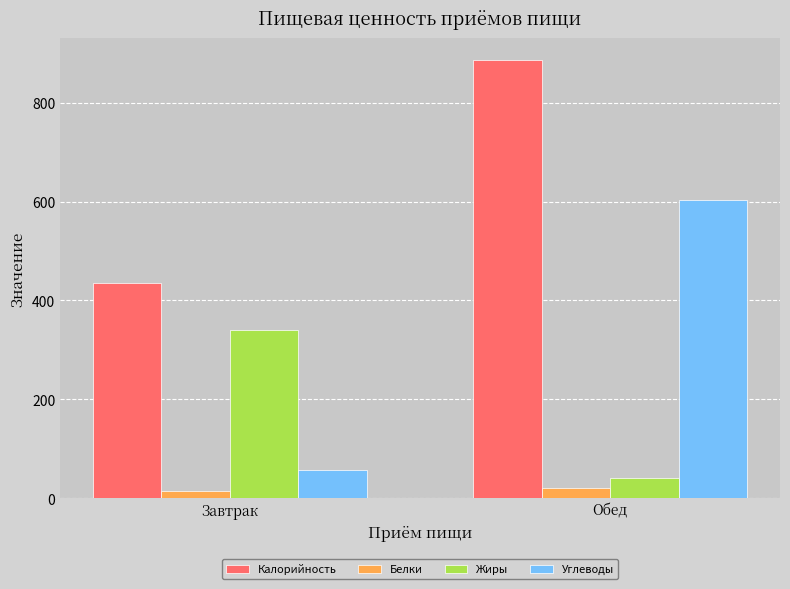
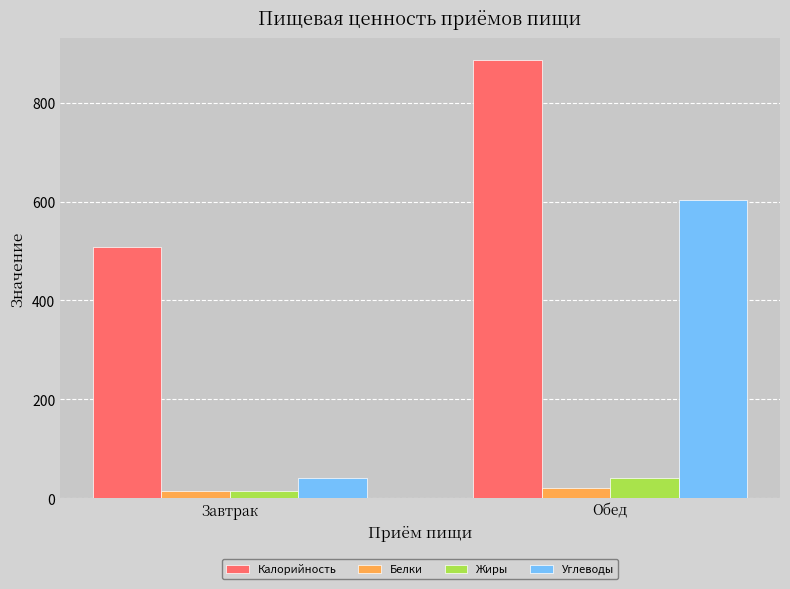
  {
    "Калорийность": {
-     "Завтрак": 440,
+     "Завтрак": 510,
      "Обед": 890
    },
    "Белки": {
      "Завтрак": 10,
      "Обед": 20
    },
    "Жиры": {
-     "Завтрак": 340,
+     "Завтрак": 10,
      "Обед": 40
    },
    "Углеводы": {
-     "Завтрак": 60,
+     "Завтрак": 40,
      "Обед": 600
    }
  }
